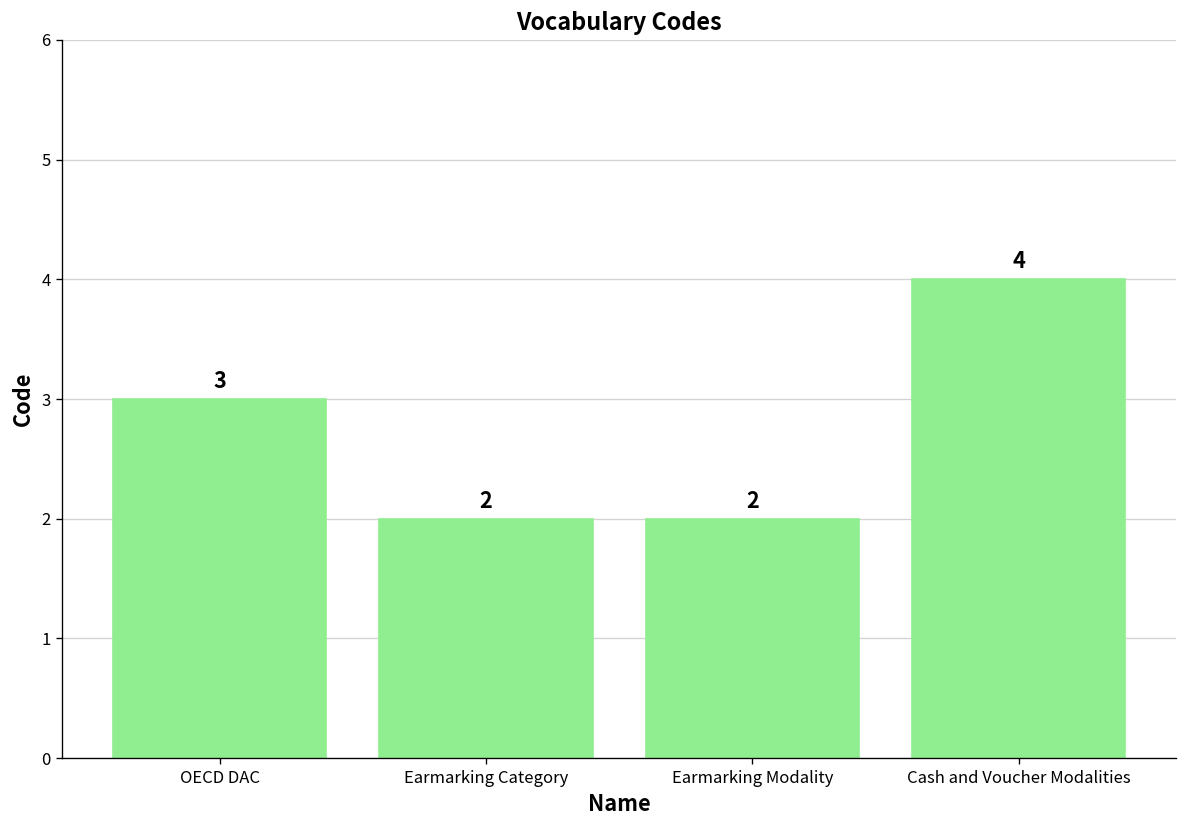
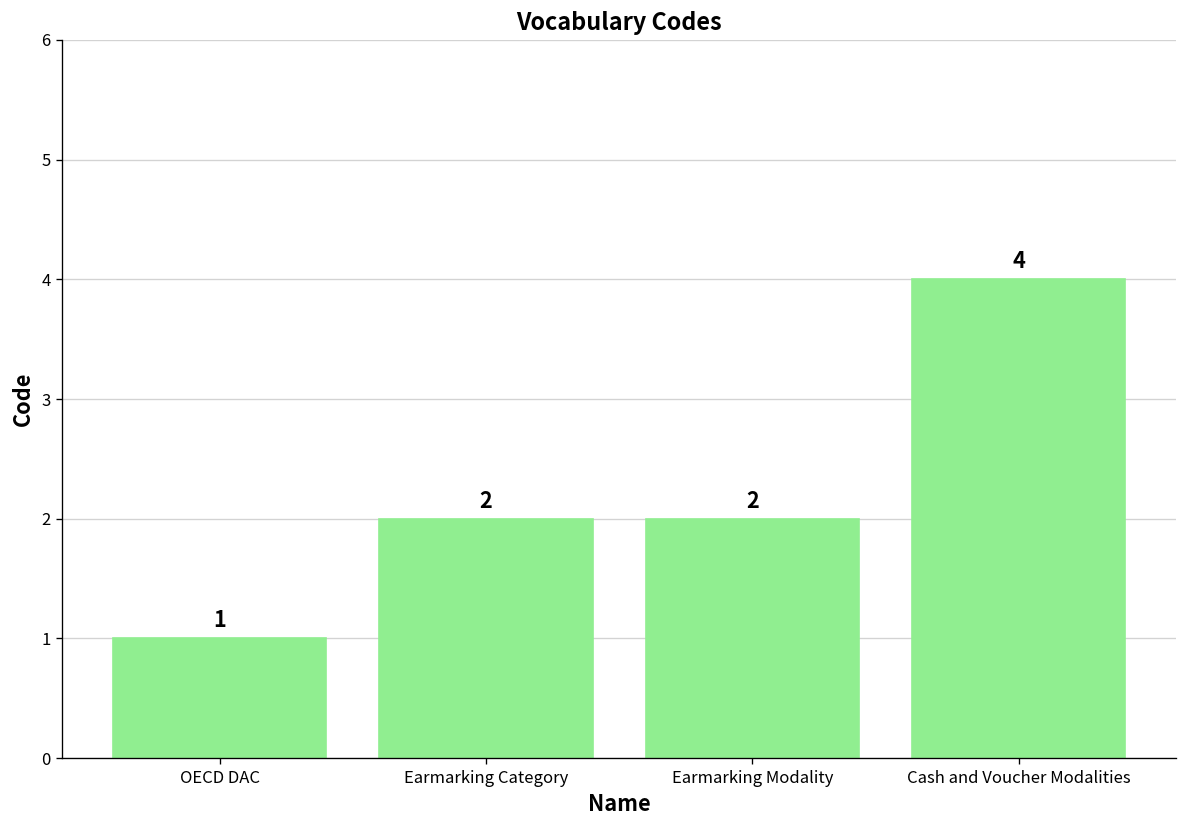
  {
-   "OECD DAC": 3,
+   "OECD DAC": 1,
    "Earmarking Category": 2,
    "Earmarking Modality": 2,
    "Cash and Voucher Modalities": 4
  }
